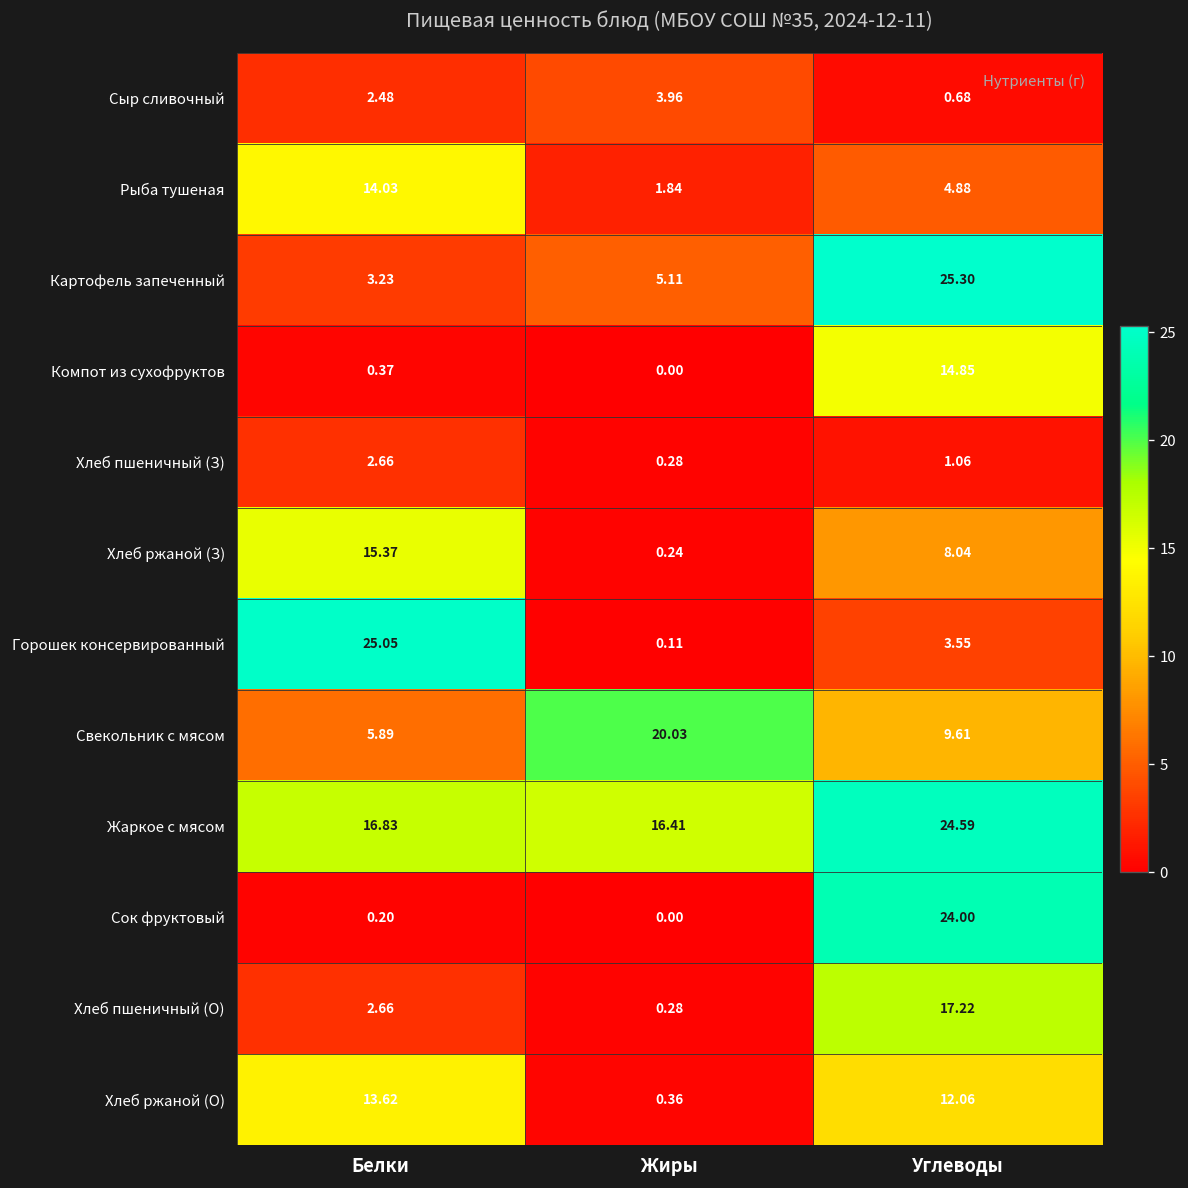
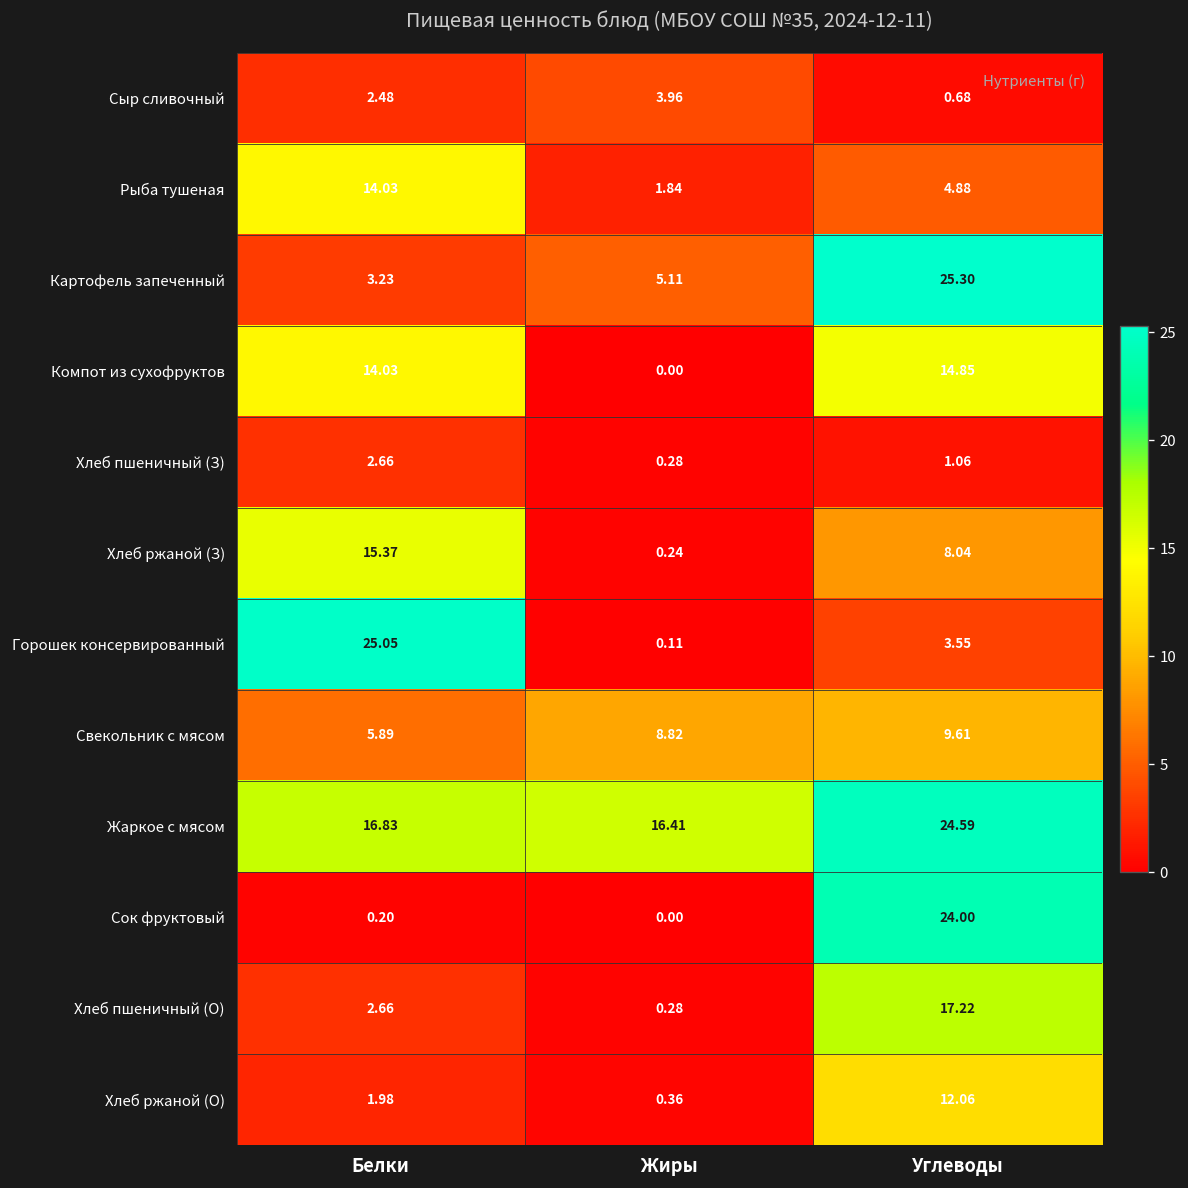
  {
    "Сыр сливочный": {
      "Белки": 2.48,
      "Жиры": 3.96
    },
    "Рыба тушеная": {
      "Белки": 14.03,
      "Жиры": 1.84,
      "Углеводы": 4.88
    },
    "Картофель запеченный": {
      "Белки": 3.23,
      "Жиры": 5.11,
      "Углеводы": 25.30
    },
    "Компот из сухофруктов": {
-     "Белки": 0.37,
+     "Белки": 14.03,
      "Жиры": 0.00,
      "Углеводы": 14.85
    },
    "Хлеб пшеничный (З)": {
      "Белки": 2.66,
      "Жиры": 0.28,
      "Углеводы": 1.06
    },
    "Хлеб ржаной (З)": {
      "Белки": 15.37,
      "Жиры": 0.24,
      "Углеводы": 8.04
    },
    "Горошек консервированный": {
      "Белки": 25.05,
      "Жиры": 0.11,
      "Углеводы": 3.55
    },
    "Свекольник с мясом": {
      "Белки": 5.89,
-     "Жиры": 20.03,
+     "Жиры": 8.82,
      "Углеводы": 9.61
    },
    "Жаркое с мясом": {
      "Белки": 16.83,
      "Жиры": 16.41,
      "Углеводы": 24.59
    },
    "Сок фруктовый": {
      "Белки": 0.20,
      "Жиры": 0.00,
      "Углеводы": 24.00
    },
    "Хлеб пшеничный (О)": {
      "Белки": 2.66,
      "Жиры": 0.28,
      "Углеводы": 17.22
    },
    "Хлеб ржаной (О)": {
-     "Белки": 13.62,
+     "Белки": 1.98,
      "Жиры": 0.36,
      "Углеводы": 12.06
    }
  }
